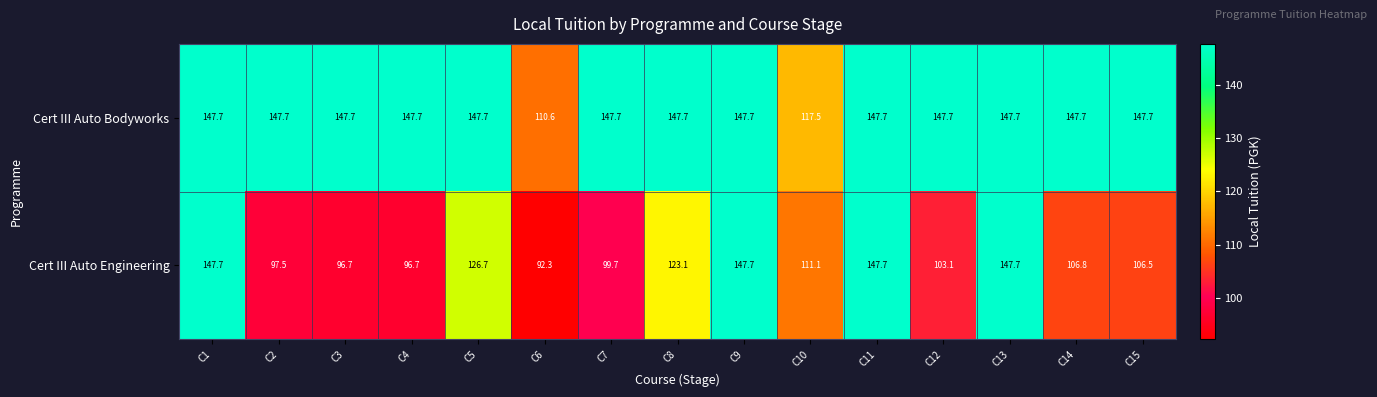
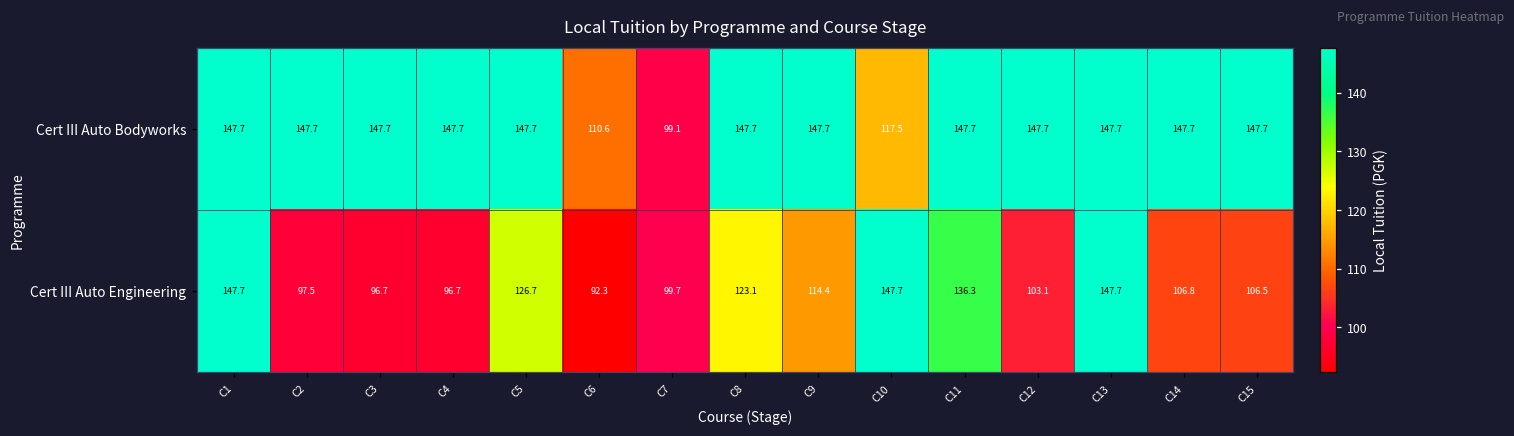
  {
    "Cert III Auto Bodyworks": {
      "C1": 147.7,
      "C2": 147.7,
      "C3": 147.7,
      "C4": 147.7,
      "C5": 147.7,
      "C6": 110.6,
-     "C7": 147.7,
+     "C7": 99.1,
      "C8": 147.7,
      "C9": 147.7,
      "C10": 117.5,
      "C11": 147.7,
      "C12": 147.7,
      "C13": 147.7,
      "C14": 147.7,
      "C15": 147.7
    },
    "Cert III Auto Engineering": {
      "C1": 147.7,
      "C2": 97.5,
      "C3": 96.7,
      "C4": 96.7,
      "C5": 126.7,
      "C6": 92.3,
      "C7": 99.7,
      "C8": 123.1,
-     "C9": 147.7,
-     "C10": 111.1,
-     "C11": 147.7,
+     "C9": 114.4,
+     "C10": 147.7,
+     "C11": 136.3,
      "C12": 103.1,
      "C13": 147.7,
      "C14": 106.8,
      "C15": 106.5
    }
  }
